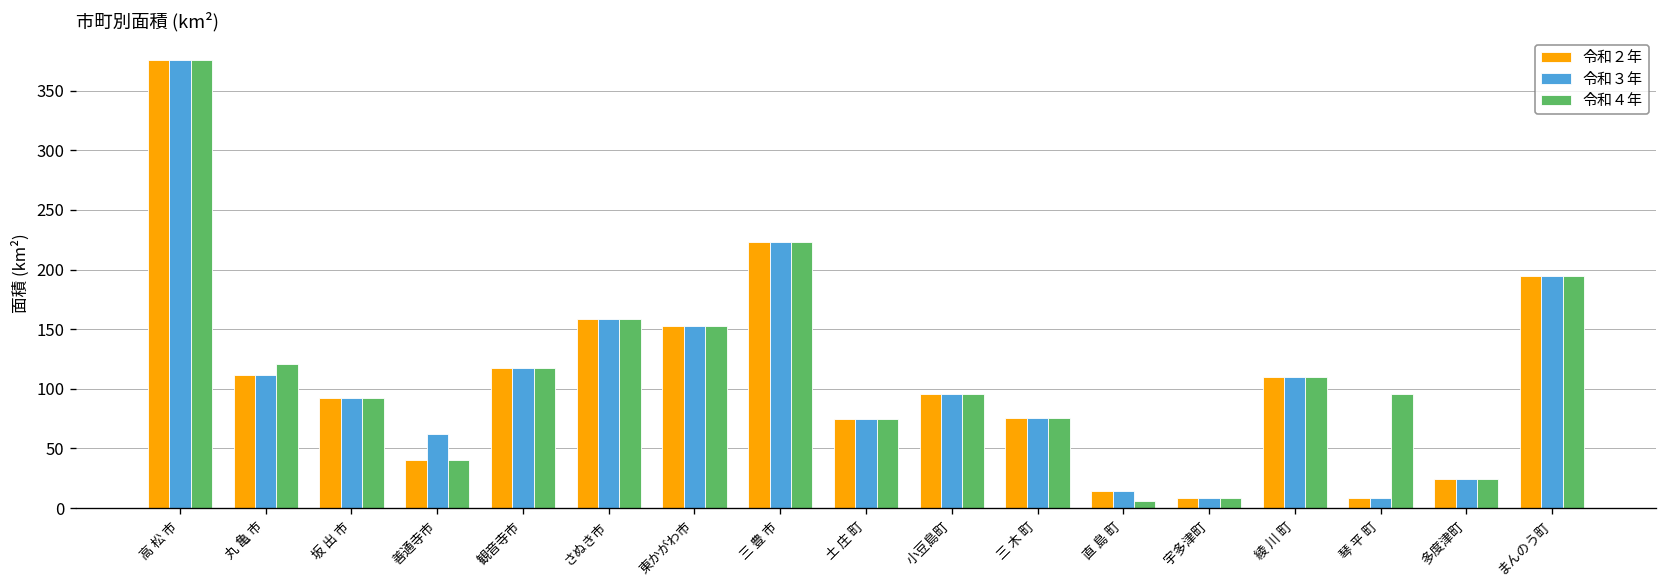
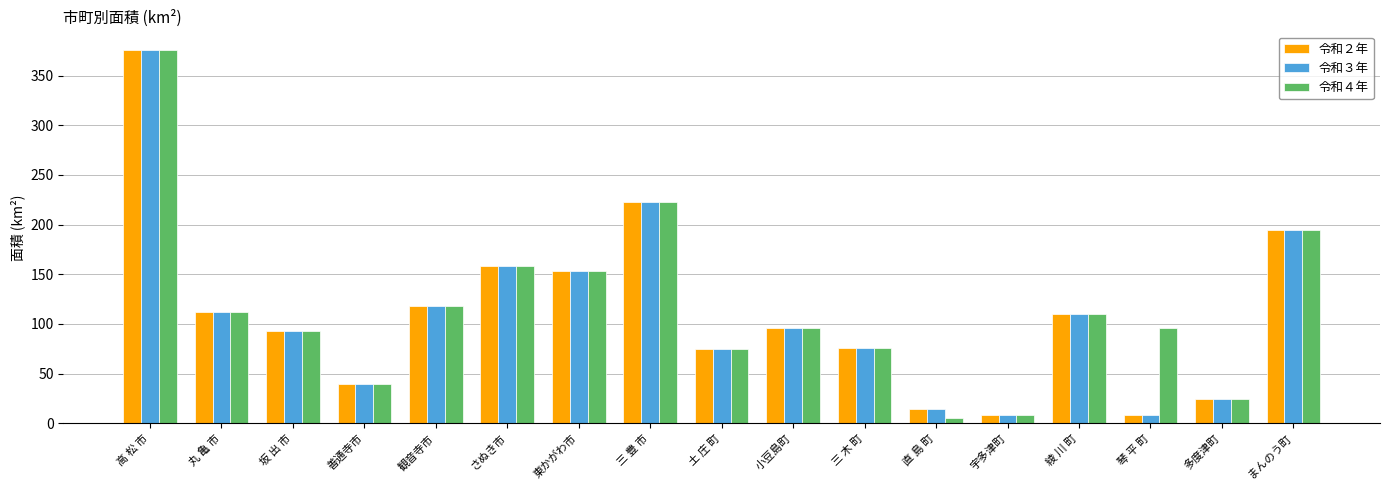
  {
    "令和２年": {
      "高 松 市": 380,
      "丸 亀 市": 110,
      "坂 出 市": 90,
      "善通寺市": 40,
      "観音寺市": 120,
      "さぬき市": 160,
      "東かがわ市": 150,
      "三 豊 市": 220,
      "土 庄 町": 70,
      "小豆島町": 100,
      "三 木 町": 80,
      "直 島 町": 10,
      "宇多津町": 10,
      "綾 川 町": 110,
      "琴 平 町": 10,
      "多度津町": 20,
      "まんのう町": 190
    },
    "令和３年": {
      "高 松 市": 380,
      "丸 亀 市": 110,
      "坂 出 市": 90,
-     "善通寺市": 60,
+     "善通寺市": 40,
      "観音寺市": 120,
      "さぬき市": 160,
      "東かがわ市": 150,
      "三 豊 市": 220,
      "土 庄 町": 70,
      "小豆島町": 100,
      "三 木 町": 80,
      "直 島 町": 10,
      "宇多津町": 10,
      "綾 川 町": 110,
      "琴 平 町": 10,
      "多度津町": 20,
      "まんのう町": 190
    },
    "令和４年": {
      "高 松 市": 380,
-     "丸 亀 市": 120,
+     "丸 亀 市": 110,
      "坂 出 市": 90,
      "善通寺市": 40,
      "観音寺市": 120,
      "さぬき市": 160,
      "東かがわ市": 150,
      "三 豊 市": 220,
      "土 庄 町": 70,
      "小豆島町": 100,
      "三 木 町": 80,
      "直 島 町": 10,
      "宇多津町": 10,
      "綾 川 町": 110,
      "琴 平 町": 100,
      "多度津町": 20,
      "まんのう町": 190
    }
  }
